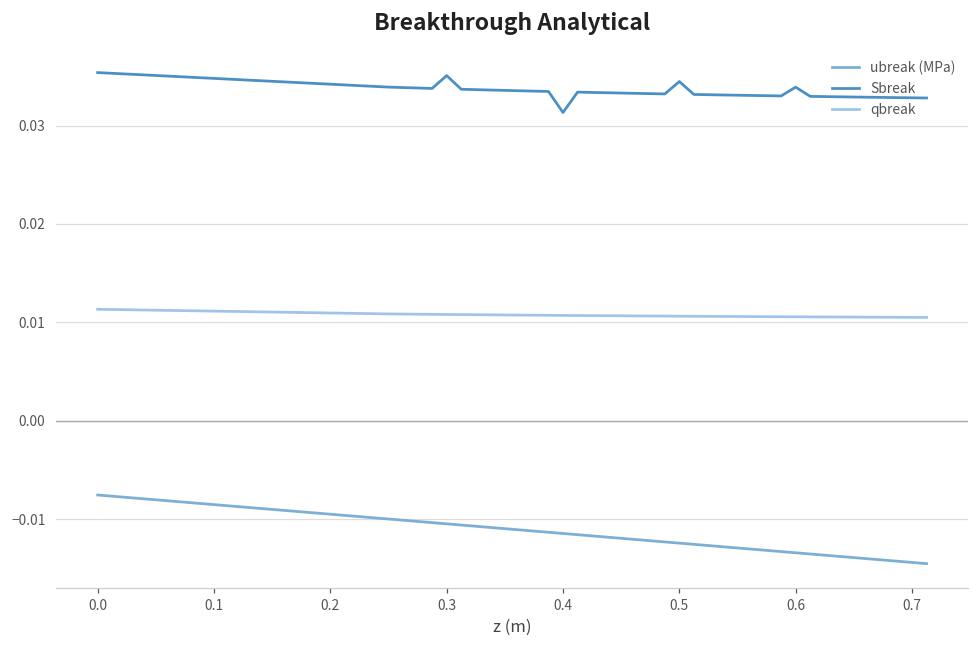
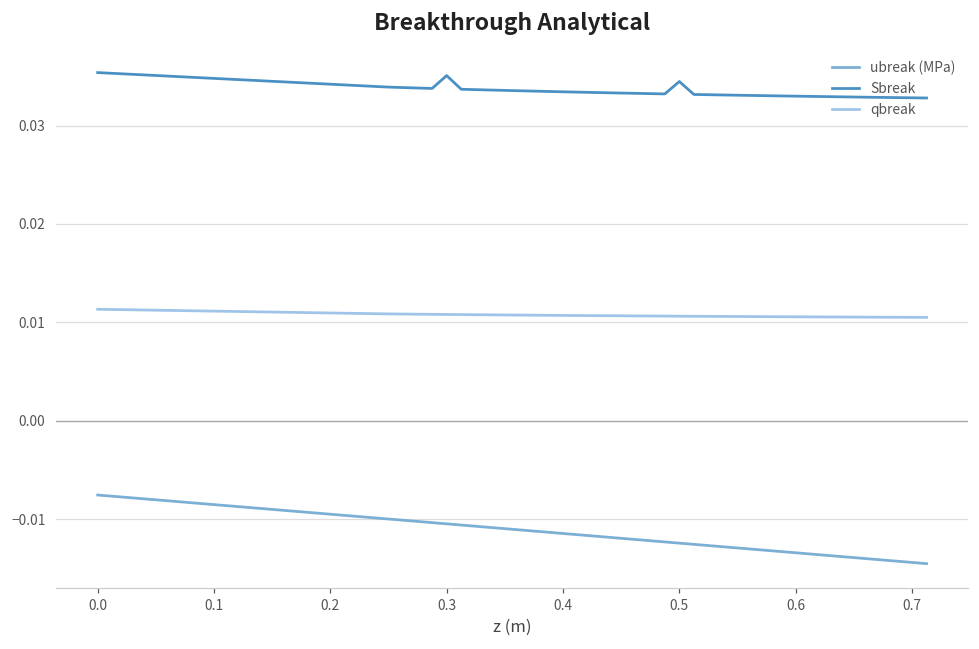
  {
    "Sbreak": {
      "0.0": 0.035,
      "0.3": 0.035,
-     "0.4": 0.031,
+     "0.4": 0.033,
      "0.5": 0.034,
-     "0.6": 0.034,
+     "0.6": 0.033,
      "0.7": 0.033
    }
  }
